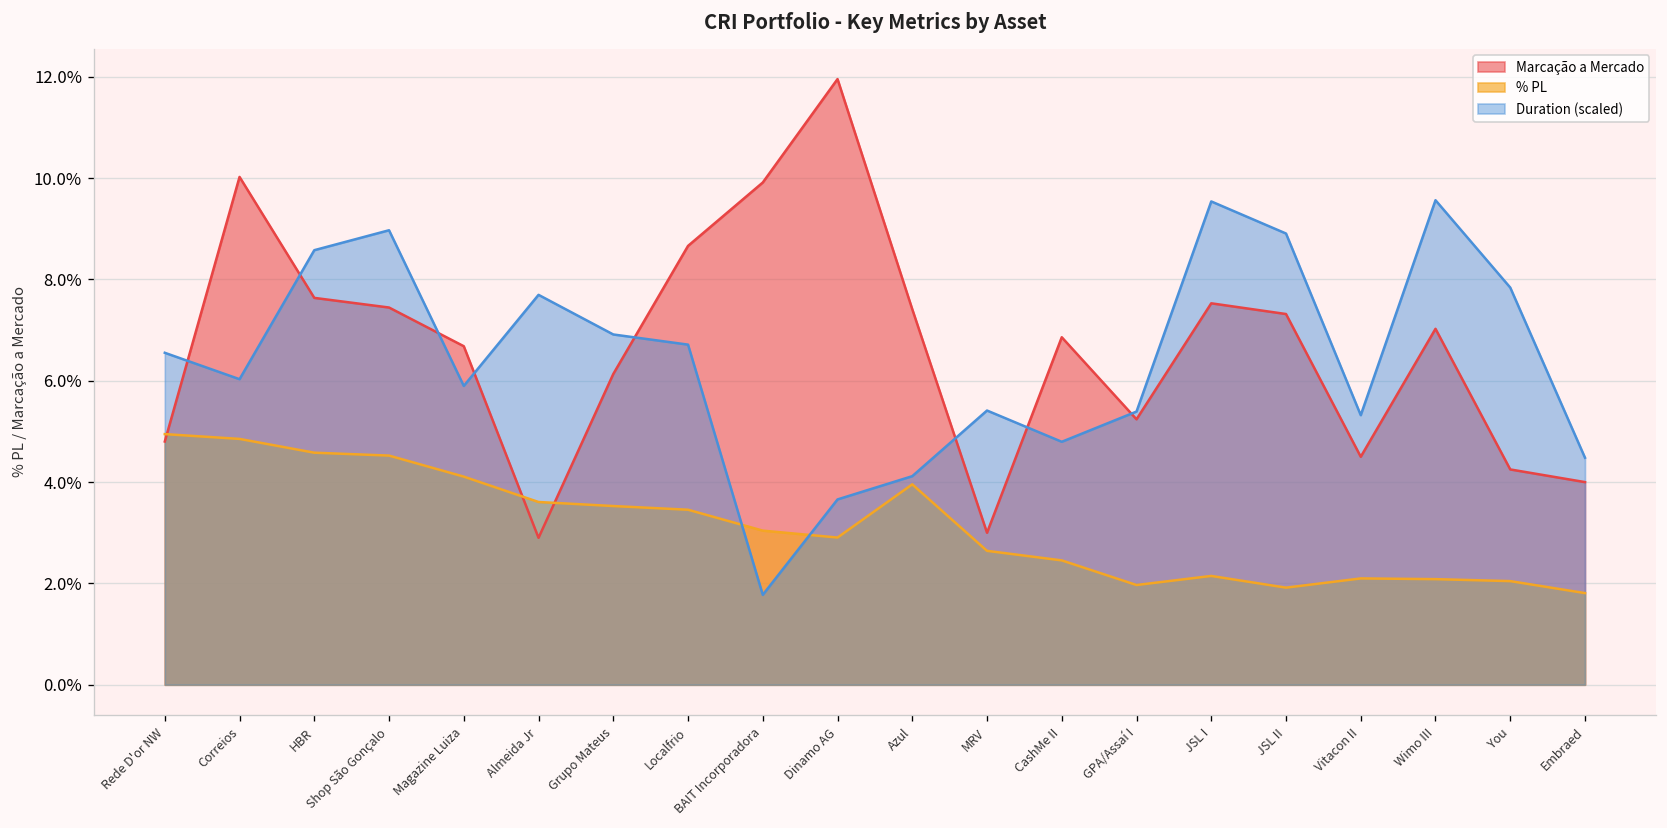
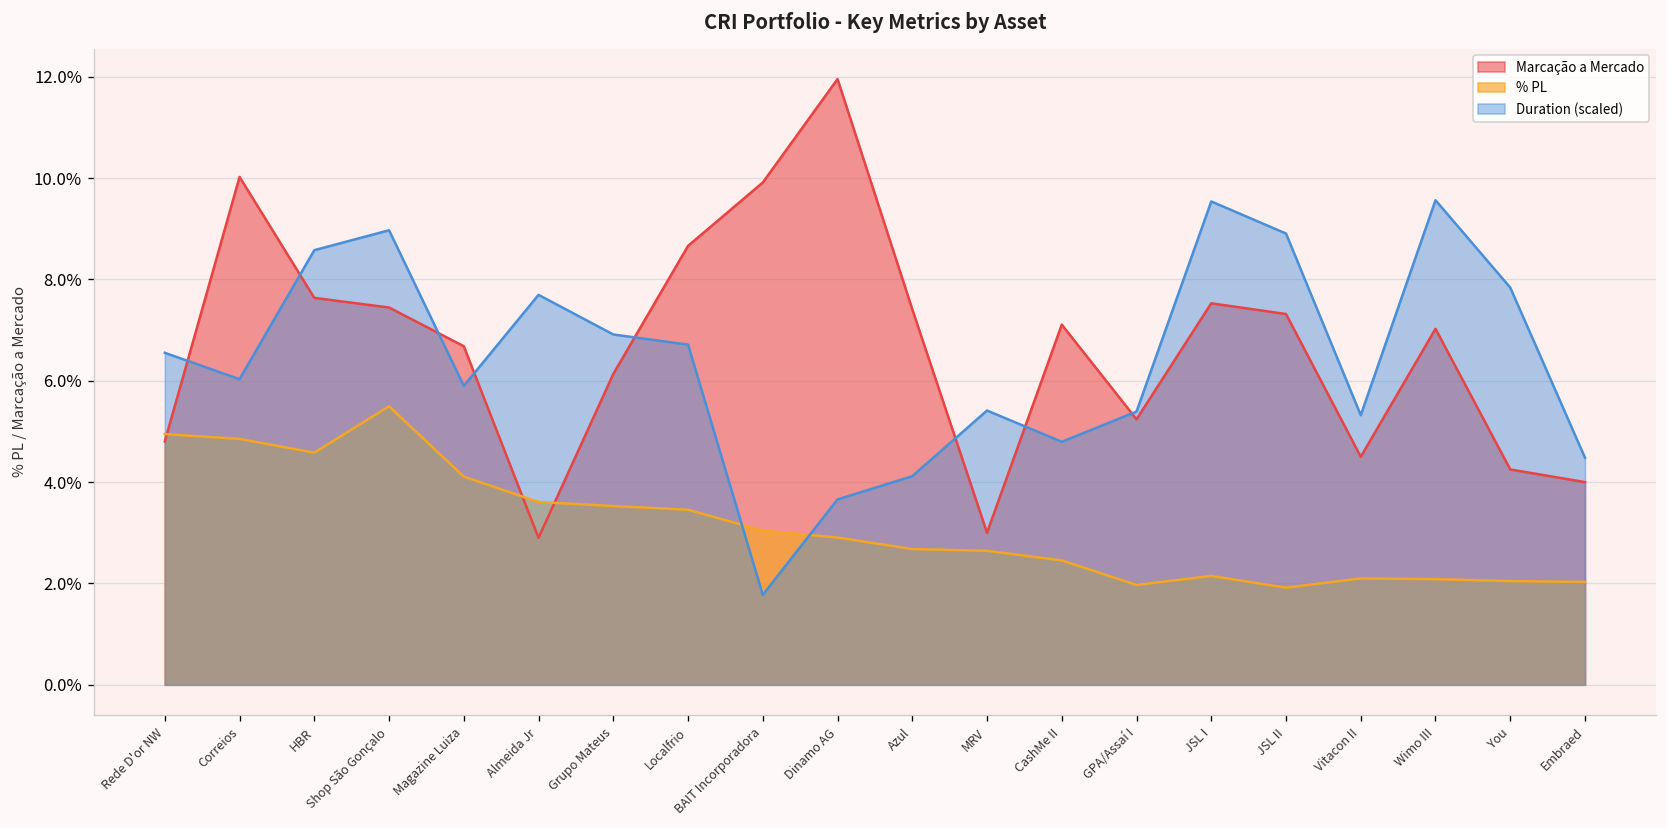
  {
    "Marcação a Mercado": {
      "Rede D'or NW": "4.8%",
      "Correios": "10.0%",
      "HBR": "7.6%",
      "Shop São Gonçalo": "7.4%",
      "Magazine Luiza": "6.7%",
      "Almeida Jr": "2.9%",
      "Grupo Mateus": "6.1%",
      "Localfrio": "8.7%",
      "BAIT Incorporadora": "9.9%",
      "Dinamo AG": "12.0%",
      "Azul": "7.4%",
      "MRV": "3.0%",
-     "CashMe II": "6.9%",
+     "CashMe II": "7.1%",
      "GPA/Assaí I": "5.2%",
      "JSL I": "7.5%",
      "JSL II": "7.3%",
      "Vitacon II": "4.5%",
      "Wimo III": "7.0%",
      "You": "4.3%",
      "Embraed": "4.0%"
    },
    "% PL": {
      "Rede D'or NW": "4.9%",
      "Correios": "4.9%",
      "HBR": "4.6%",
-     "Shop São Gonçalo": "4.5%",
+     "Shop São Gonçalo": "5.5%",
      "Magazine Luiza": "4.1%",
      "Almeida Jr": "3.6%",
      "Grupo Mateus": "3.5%",
      "Localfrio": "3.5%",
      "BAIT Incorporadora": "3.0%",
      "Dinamo AG": "2.9%",
-     "Azul": "4.0%",
+     "Azul": "2.7%",
      "MRV": "2.6%",
      "CashMe II": "2.5%",
      "GPA/Assaí I": "2.0%",
      "JSL I": "2.1%",
      "JSL II": "1.9%",
      "Vitacon II": "2.1%",
      "Wimo III": "2.1%",
      "You": "2.0%",
-     "Embraed": "1.8%"
+     "Embraed": "2.0%"
    },
    "Duration (scaled)": {
      "Rede D'or NW": "6.6%",
      "Correios": "6.0%",
      "HBR": "8.6%",
      "Shop São Gonçalo": "9.0%",
      "Magazine Luiza": "5.9%",
      "Almeida Jr": "7.7%",
      "Grupo Mateus": "6.9%",
      "Localfrio": "6.7%",
      "BAIT Incorporadora": "1.8%",
      "Dinamo AG": "3.7%",
      "Azul": "4.1%",
      "MRV": "5.4%",
      "CashMe II": "4.8%",
      "GPA/Assaí I": "5.4%",
      "JSL I": "9.5%",
      "JSL II": "8.9%",
      "Vitacon II": "5.3%",
      "Wimo III": "9.6%",
      "You": "7.8%",
      "Embraed": "4.5%"
    }
  }
